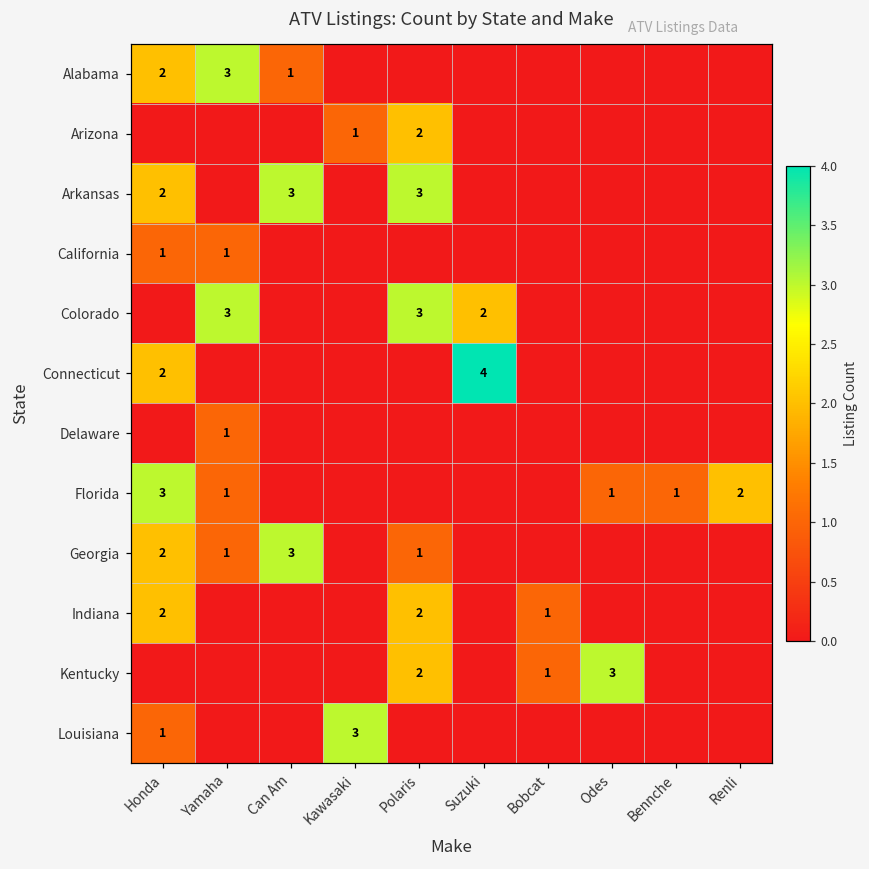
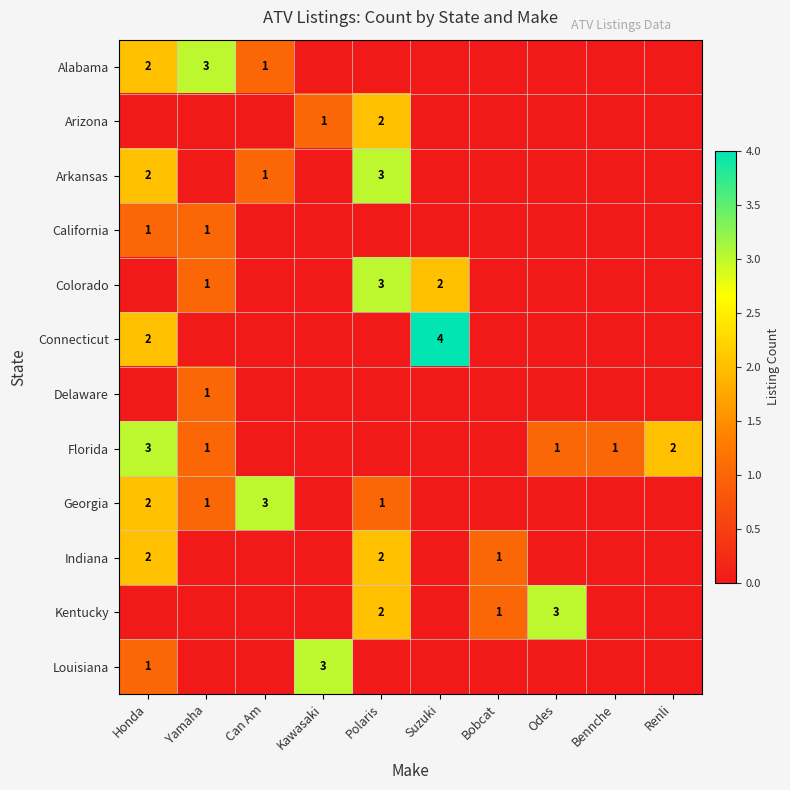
  {
    "Alabama": {
      "Honda": 2,
      "Yamaha": 3,
      "Can Am": 1
    },
    "Arizona": {
      "Kawasaki": 1,
      "Polaris": 2
    },
    "Arkansas": {
      "Honda": 2,
-     "Can Am": 3,
+     "Can Am": 1,
      "Polaris": 3
    },
    "California": {
      "Honda": 1,
      "Yamaha": 1
    },
    "Colorado": {
-     "Yamaha": 3,
+     "Yamaha": 1,
      "Polaris": 3,
      "Suzuki": 2
    },
    "Connecticut": {
      "Honda": 2,
      "Suzuki": 4
    },
    "Delaware": {
      "Yamaha": 1
    },
    "Florida": {
      "Honda": 3,
      "Yamaha": 1,
      "Odes": 1,
      "Bennche": 1,
      "Renli": 2
    },
    "Georgia": {
      "Honda": 2,
      "Yamaha": 1,
      "Can Am": 3,
      "Polaris": 1
    },
    "Indiana": {
      "Honda": 2,
      "Polaris": 2,
      "Bobcat": 1
    },
    "Kentucky": {
      "Polaris": 2,
      "Bobcat": 1,
      "Odes": 3
    },
    "Louisiana": {
      "Honda": 1,
      "Kawasaki": 3
    }
  }
